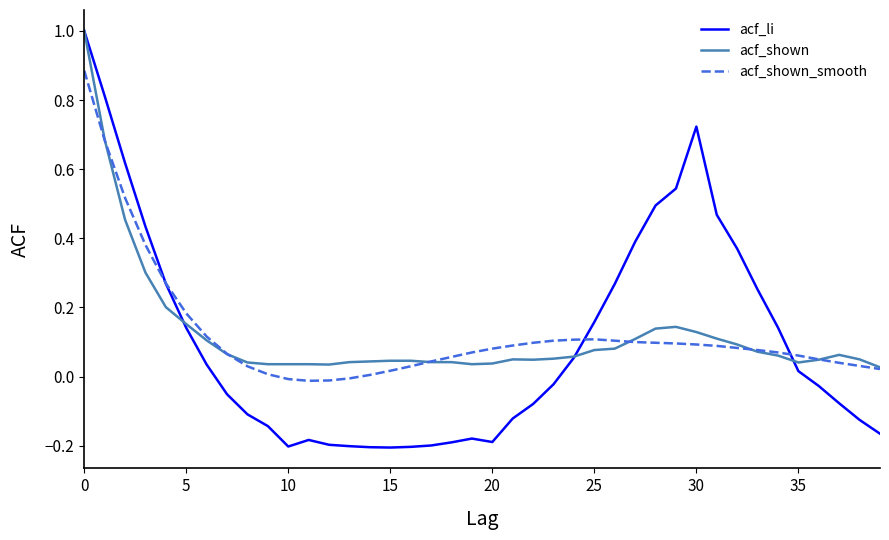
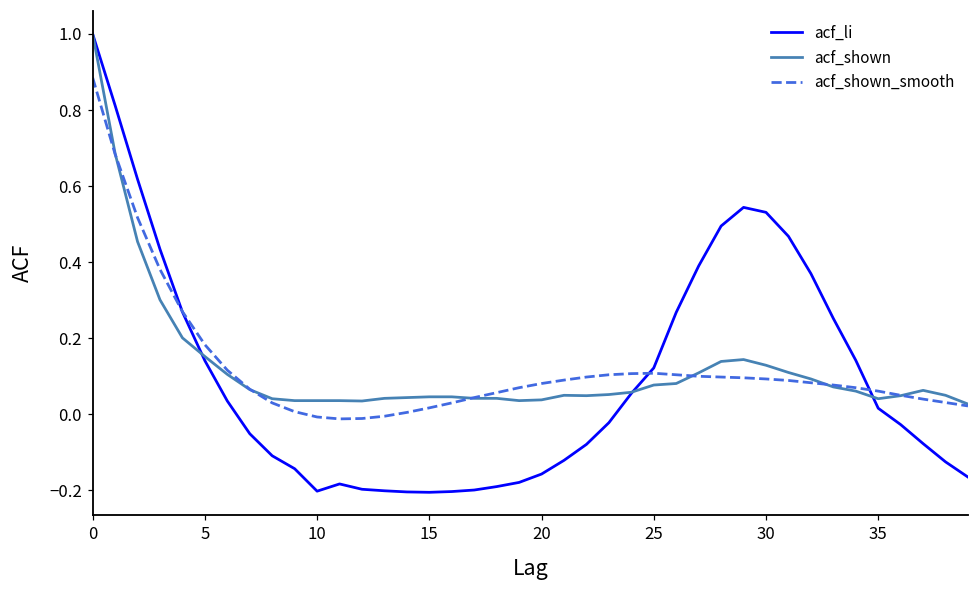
  {
    "acf_li": {
      "5": 0.14,
      "10": -0.20,
      "15": -0.21,
-     "20": -0.19,
-     "25": 0.16,
-     "30": 0.72,
+     "20": -0.16,
+     "25": 0.12,
+     "30": 0.53,
      "35": 0.02
    }
  }
